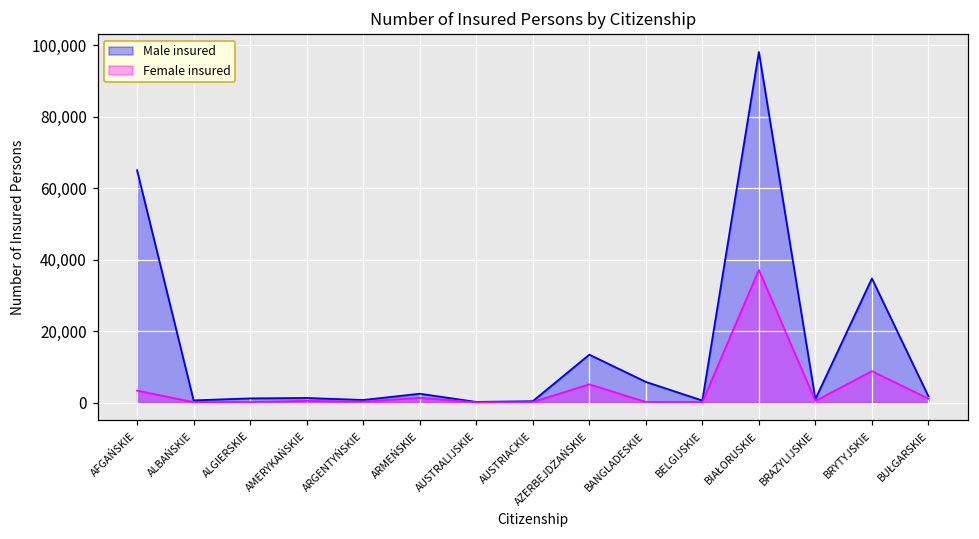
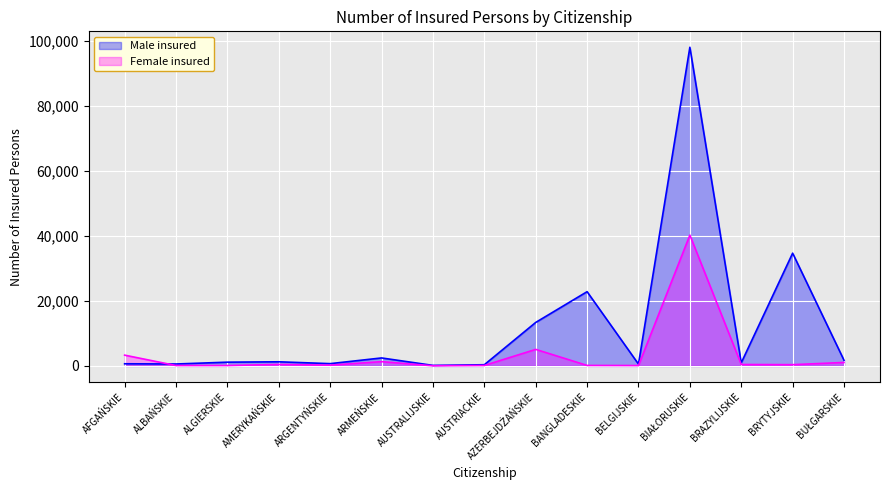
  {
    "Male insured": {
-     "AFGAŃSKIE": "65,000",
+     "AFGAŃSKIE": "1,000",
      "ALGIERSKIE": "1,000",
      "AMERYKAŃSKIE": "1,000",
      "ARMEŃSKIE": "2,000",
      "AZERBEJDŻAŃSKIE": "13,000",
-     "BANGLADESKIE": "6,000",
+     "BANGLADESKIE": "23,000",
      "BIAŁORUSKIE": "98,000",
      "BRYTYJSKIE": "35,000"
    },
    "Female insured": {
      "AFGAŃSKIE": "3,000",
      "ALGIERSKIE": "0",
      "AMERYKAŃSKIE": "0",
      "ARMEŃSKIE": "1,000",
      "AZERBEJDŻAŃSKIE": "5,000",
      "BANGLADESKIE": "0",
-     "BIAŁORUSKIE": "37,000",
-     "BRYTYJSKIE": "9,000"
+     "BIAŁORUSKIE": "40,000",
+     "BRYTYJSKIE": "0"
    }
  }
